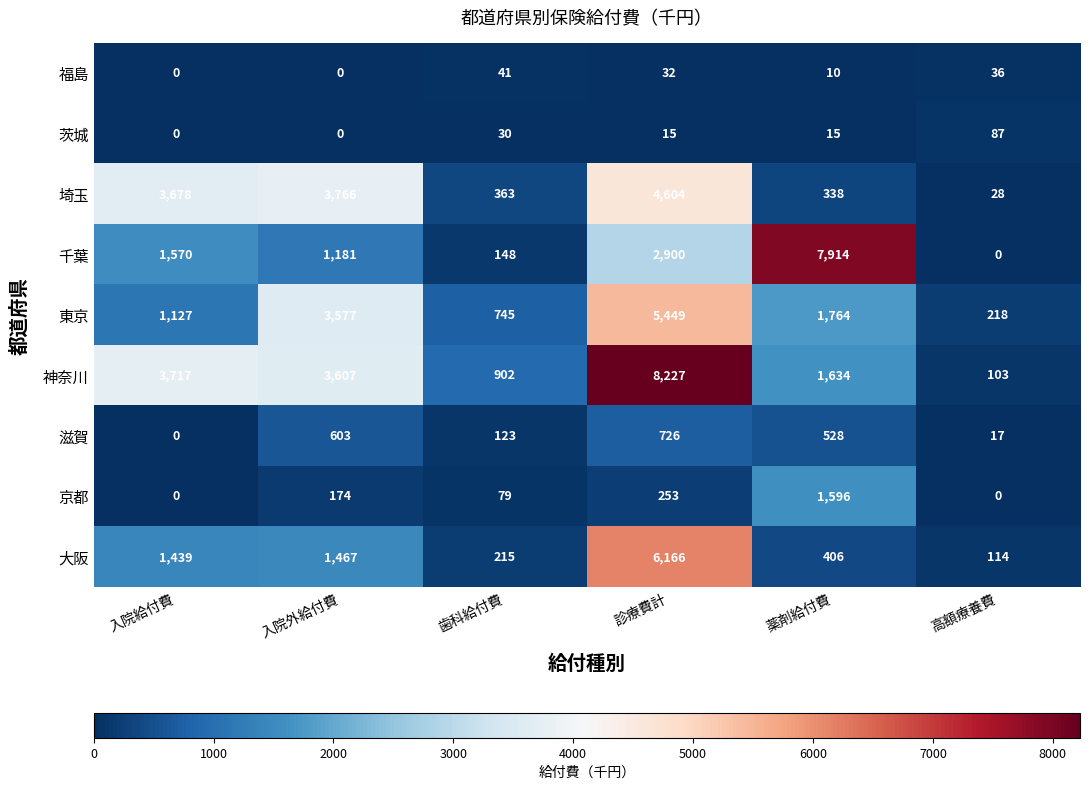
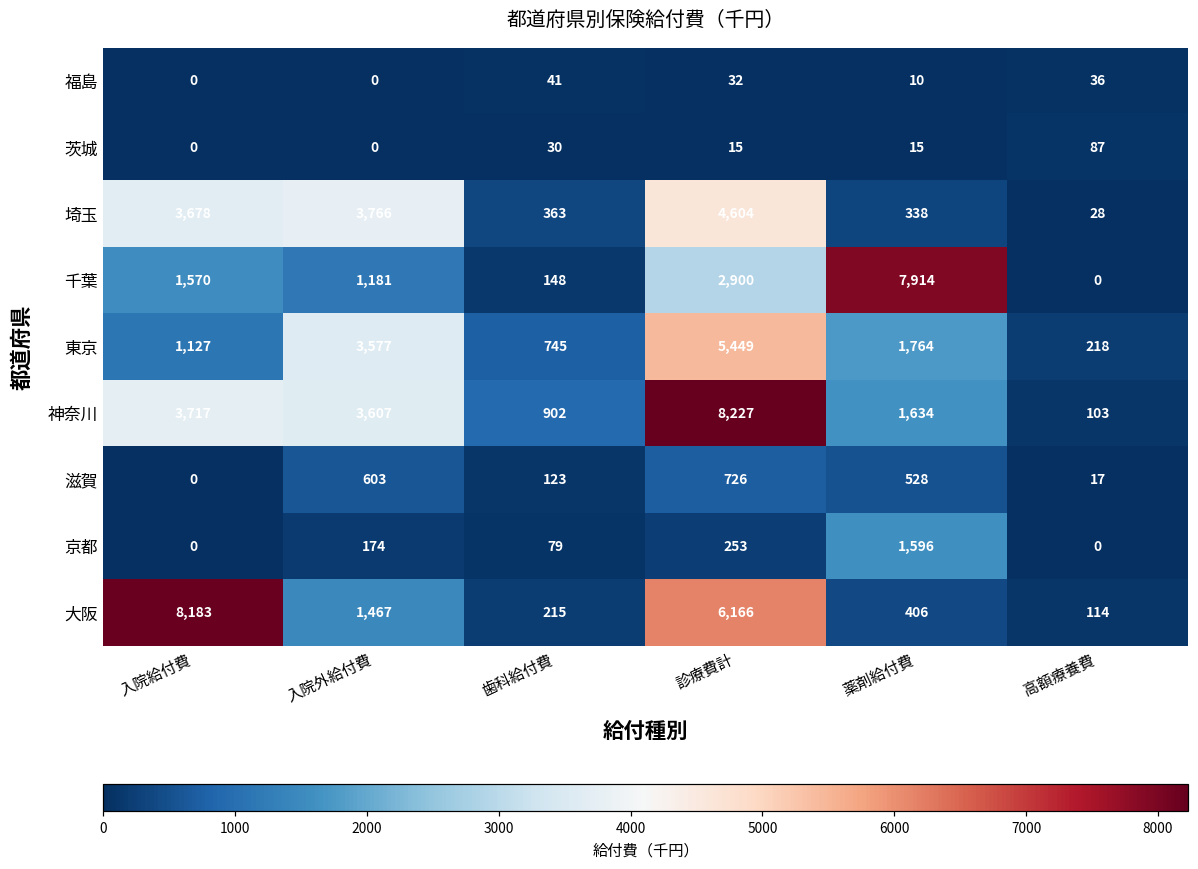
  {
    "福島": {
      "入院給付費": "0",
      "入院外給付費": "0",
      "歯科給付費": "41",
      "診療費計": "32",
      "薬剤給付費": "10",
      "高額療養費": "36"
    },
    "茨城": {
      "入院給付費": "0",
      "入院外給付費": "0",
      "歯科給付費": "30",
      "診療費計": "15",
      "薬剤給付費": "15",
      "高額療養費": "87"
    },
    "埼玉": {
      "歯科給付費": "363",
      "薬剤給付費": "338",
      "高額療養費": "28"
    },
    "千葉": {
      "入院給付費": "1,570",
      "入院外給付費": "1,181",
      "歯科給付費": "148",
      "診療費計": "2,900",
      "薬剤給付費": "7,914",
      "高額療養費": "0"
    },
    "東京": {
      "入院給付費": "1,127",
      "歯科給付費": "745",
      "診療費計": "5,449",
      "薬剤給付費": "1,764",
      "高額療養費": "218"
    },
    "神奈川": {
      "歯科給付費": "902",
      "診療費計": "8,227",
      "薬剤給付費": "1,634",
      "高額療養費": "103"
    },
    "滋賀": {
      "入院給付費": "0",
      "入院外給付費": "603",
      "歯科給付費": "123",
      "診療費計": "726",
      "薬剤給付費": "528",
      "高額療養費": "17"
    },
    "京都": {
      "入院給付費": "0",
      "入院外給付費": "174",
      "歯科給付費": "79",
      "診療費計": "253",
      "薬剤給付費": "1,596",
      "高額療養費": "0"
    },
    "大阪": {
-     "入院給付費": "1,439",
+     "入院給付費": "8,183",
      "入院外給付費": "1,467",
      "歯科給付費": "215",
      "診療費計": "6,166",
      "薬剤給付費": "406",
      "高額療養費": "114"
    }
  }
